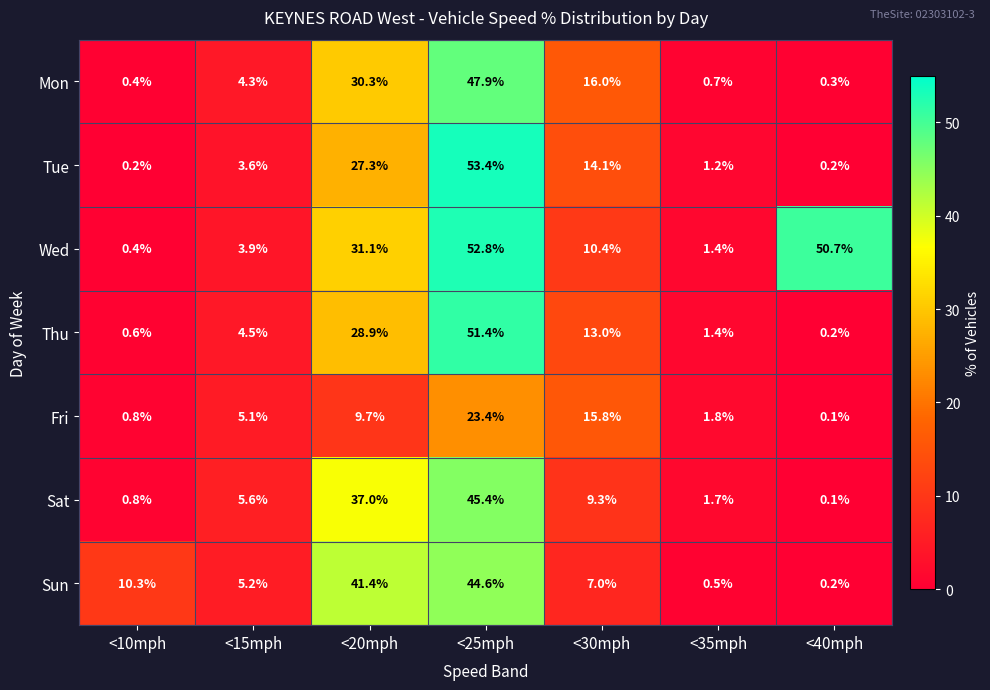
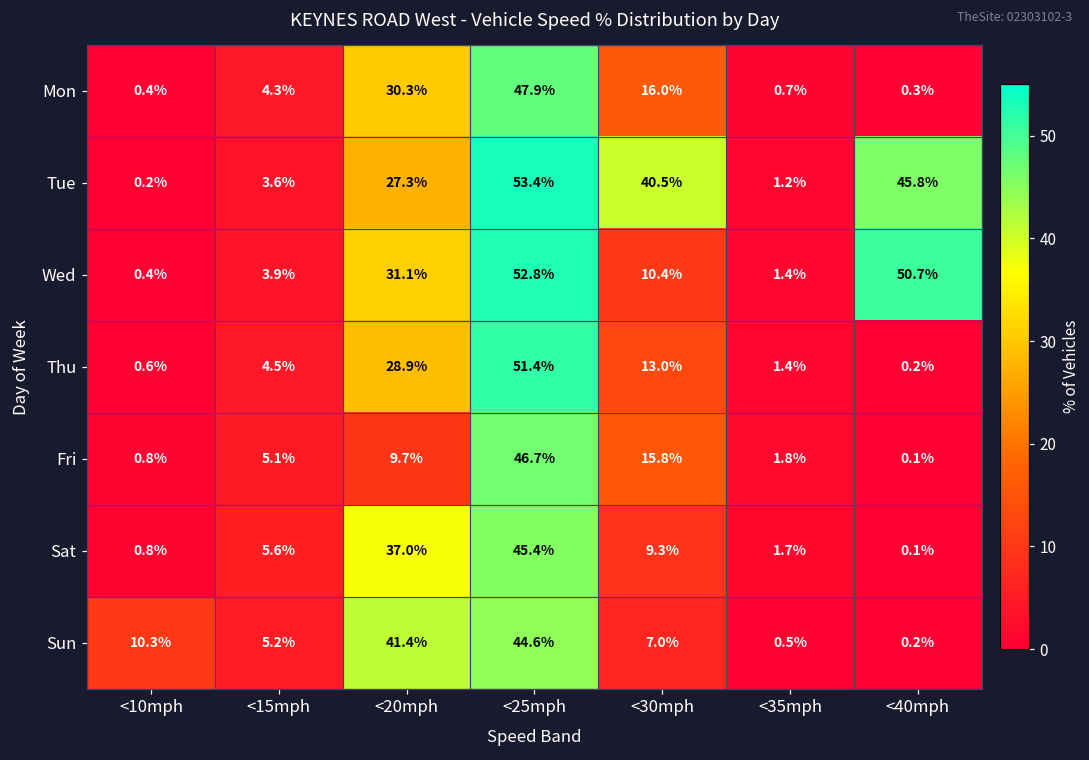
  {
    "Mon": {
      "<10mph": "0.4%",
      "<15mph": "4.3%",
      "<20mph": "30.3%",
      "<25mph": "47.9%",
      "<30mph": "16.0%",
      "<35mph": "0.7%",
      "<40mph": "0.3%"
    },
    "Tue": {
      "<10mph": "0.2%",
      "<15mph": "3.6%",
      "<20mph": "27.3%",
      "<25mph": "53.4%",
-     "<30mph": "14.1%",
+     "<30mph": "40.5%",
      "<35mph": "1.2%",
-     "<40mph": "0.2%"
+     "<40mph": "45.8%"
    },
    "Wed": {
      "<10mph": "0.4%",
      "<15mph": "3.9%",
      "<20mph": "31.1%",
      "<25mph": "52.8%",
      "<30mph": "10.4%",
      "<35mph": "1.4%",
      "<40mph": "50.7%"
    },
    "Thu": {
      "<10mph": "0.6%",
      "<15mph": "4.5%",
      "<20mph": "28.9%",
      "<25mph": "51.4%",
      "<30mph": "13.0%",
      "<35mph": "1.4%",
      "<40mph": "0.2%"
    },
    "Fri": {
      "<10mph": "0.8%",
      "<15mph": "5.1%",
      "<20mph": "9.7%",
-     "<25mph": "23.4%",
+     "<25mph": "46.7%",
      "<30mph": "15.8%",
      "<35mph": "1.8%",
      "<40mph": "0.1%"
    },
    "Sat": {
      "<10mph": "0.8%",
      "<15mph": "5.6%",
      "<20mph": "37.0%",
      "<25mph": "45.4%",
      "<30mph": "9.3%",
      "<35mph": "1.7%",
      "<40mph": "0.1%"
    },
    "Sun": {
      "<10mph": "10.3%",
      "<15mph": "5.2%",
      "<20mph": "41.4%",
      "<25mph": "44.6%",
      "<30mph": "7.0%",
      "<35mph": "0.5%",
      "<40mph": "0.2%"
    }
  }
